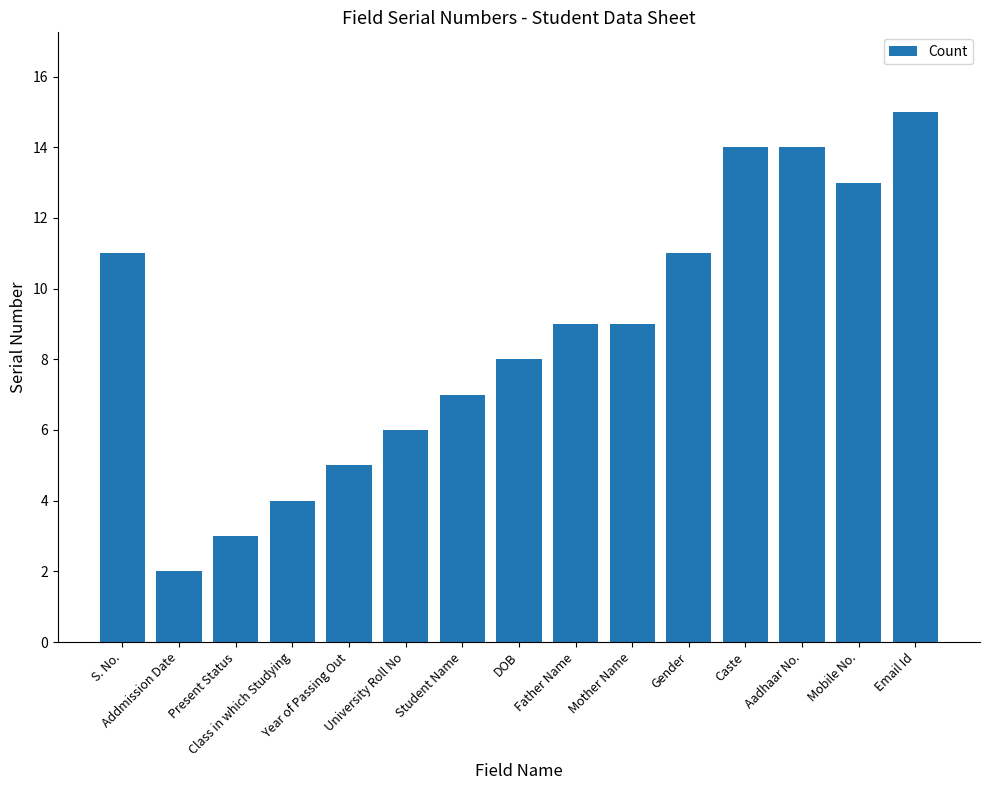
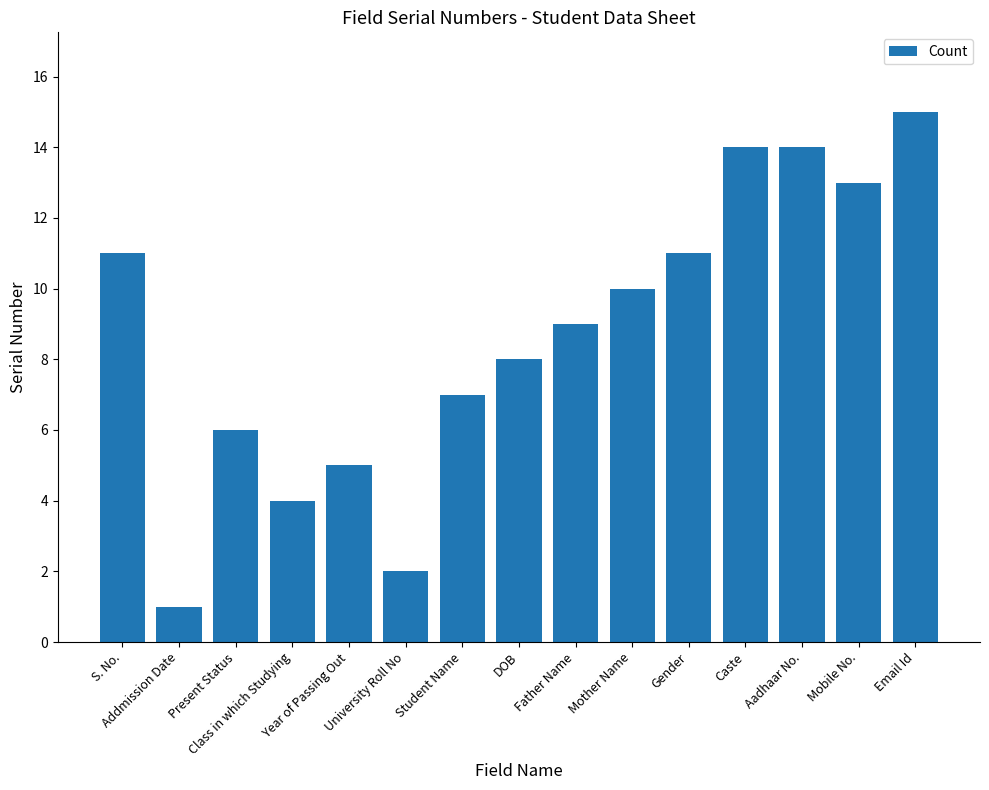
  {
    "S. No.": 11,
-   "Addmission Date": 2,
-   "Present Status": 3,
+   "Addmission Date": 1,
+   "Present Status": 6,
    "Class in which Studying": 4,
    "Year of Passing Out": 5,
-   "University Roll No": 6,
+   "University Roll No": 2,
    "Student Name": 7,
    "DOB": 8,
    "Father Name": 9,
-   "Mother Name": 9,
+   "Mother Name": 10,
    "Gender": 11,
    "Caste": 14,
    "Aadhaar No.": 14,
    "Mobile No.": 13,
    "Email Id": 15
  }
